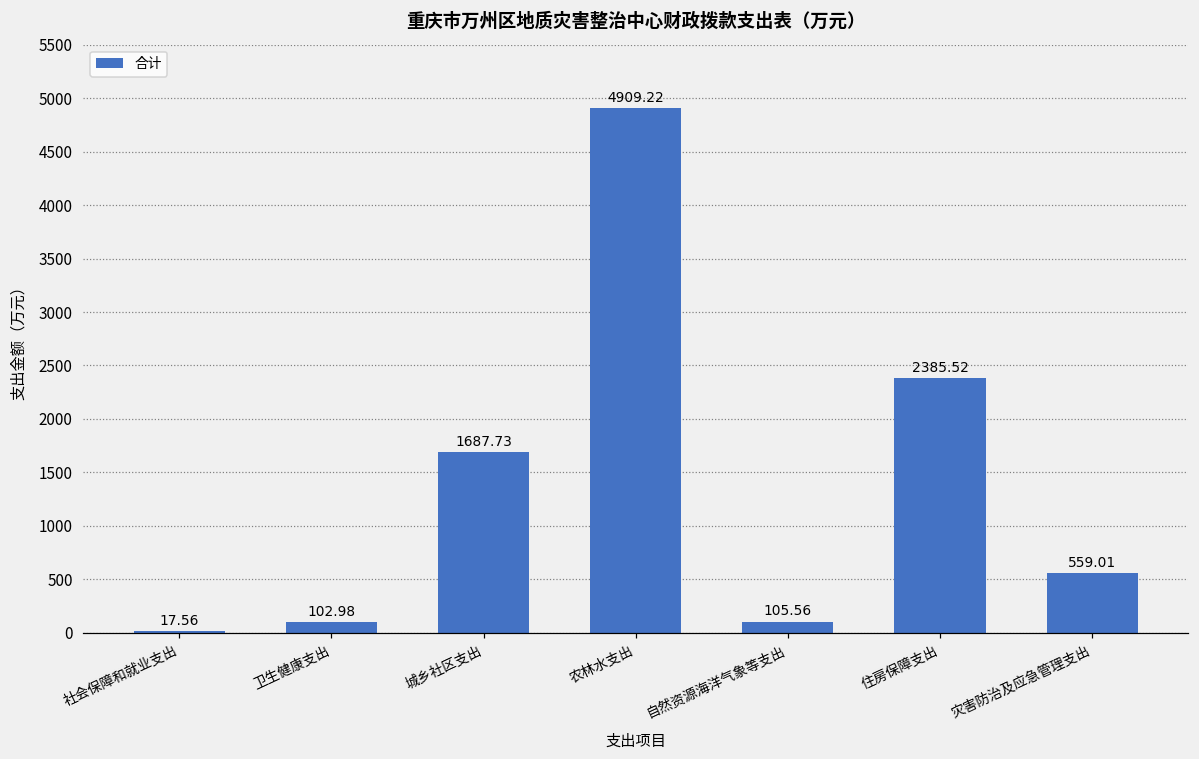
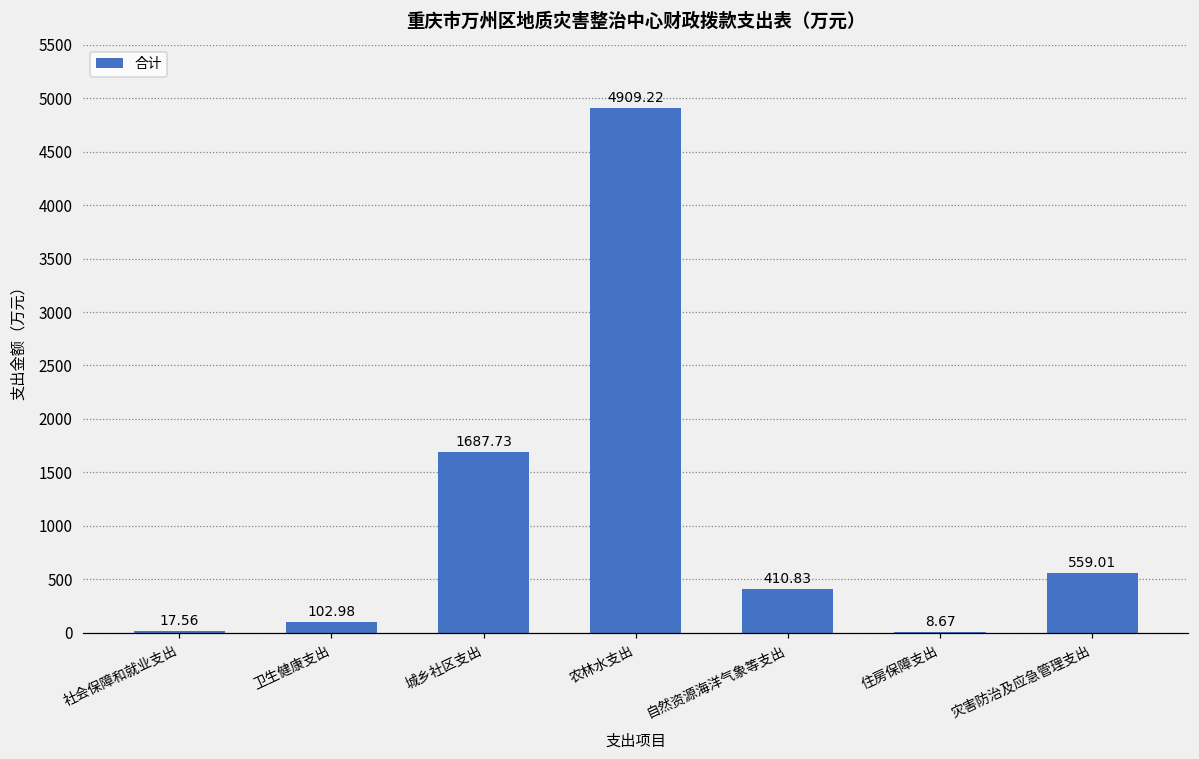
  {
    "社会保障和就业支出": 17.56,
    "卫生健康支出": 102.98,
    "城乡社区支出": 1687.73,
    "农林水支出": 4909.22,
-   "自然资源海洋气象等支出": 105.56,
-   "住房保障支出": 2385.52,
+   "自然资源海洋气象等支出": 410.83,
+   "住房保障支出": 8.67,
    "灾害防治及应急管理支出": 559.01
  }
